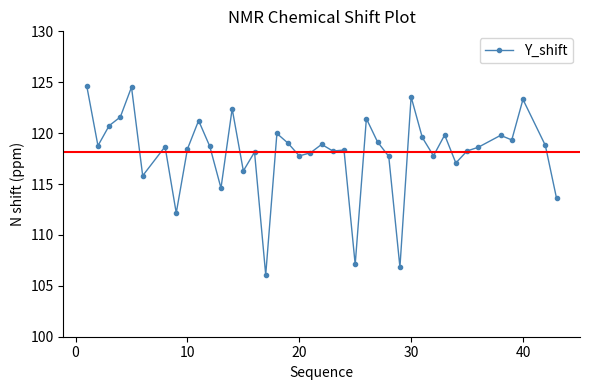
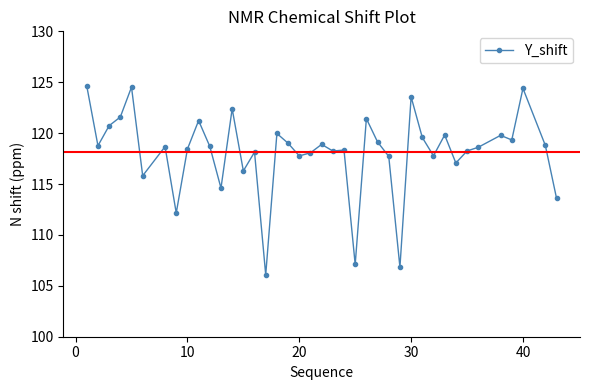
  {
    "10": 118.4,
    "20": 117.8,
    "30": 123.6,
-   "40": 123.3
+   "40": 124.4
  }
